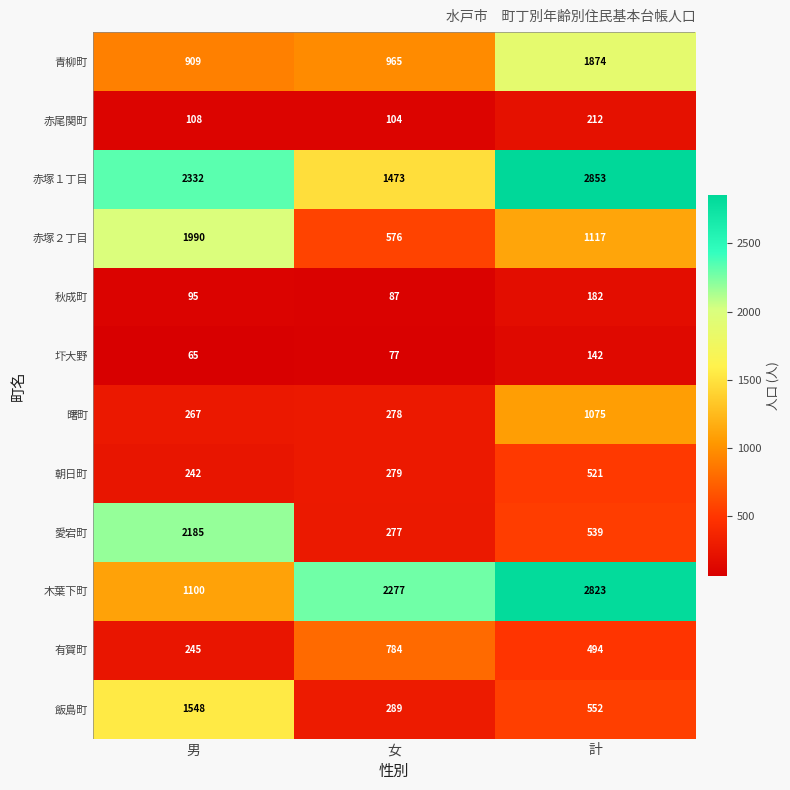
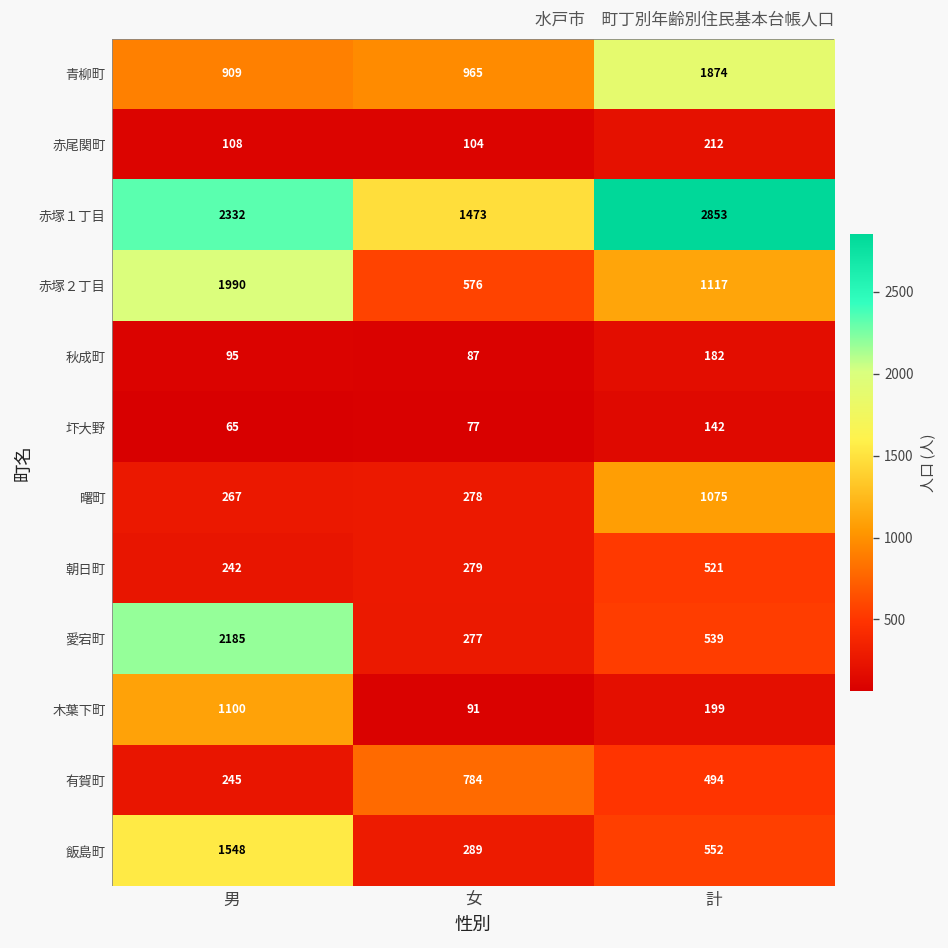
  {
    "青柳町": {
      "男": 909,
      "女": 965,
      "計": 1874
    },
    "赤尾関町": {
      "男": 108,
      "女": 104,
      "計": 212
    },
    "赤塚１丁目": {
      "男": 2332,
      "女": 1473,
      "計": 2853
    },
    "赤塚２丁目": {
      "男": 1990,
      "女": 576,
      "計": 1117
    },
    "秋成町": {
      "男": 95,
      "女": 87,
      "計": 182
    },
    "圷大野": {
      "男": 65,
      "女": 77,
      "計": 142
    },
    "曙町": {
      "男": 267,
      "女": 278,
      "計": 1075
    },
    "朝日町": {
      "男": 242,
      "女": 279,
      "計": 521
    },
    "愛宕町": {
      "男": 2185,
      "女": 277,
      "計": 539
    },
    "木葉下町": {
      "男": 1100,
-     "女": 2277,
-     "計": 2823
+     "女": 91,
+     "計": 199
    },
    "有賀町": {
      "男": 245,
      "女": 784,
      "計": 494
    },
    "飯島町": {
      "男": 1548,
      "女": 289,
      "計": 552
    }
  }
